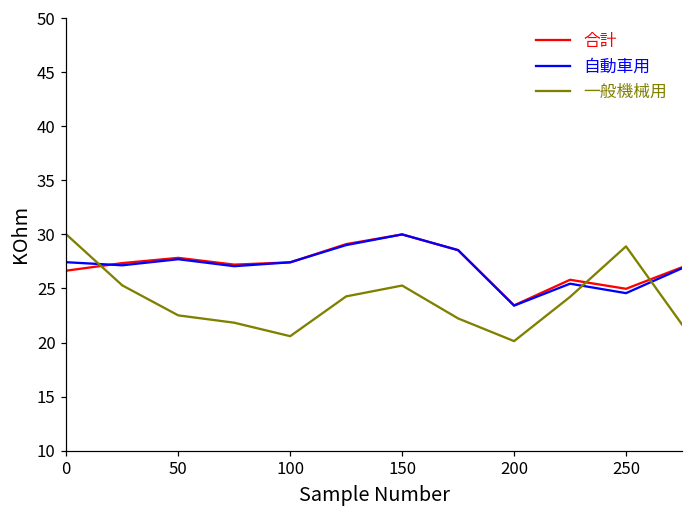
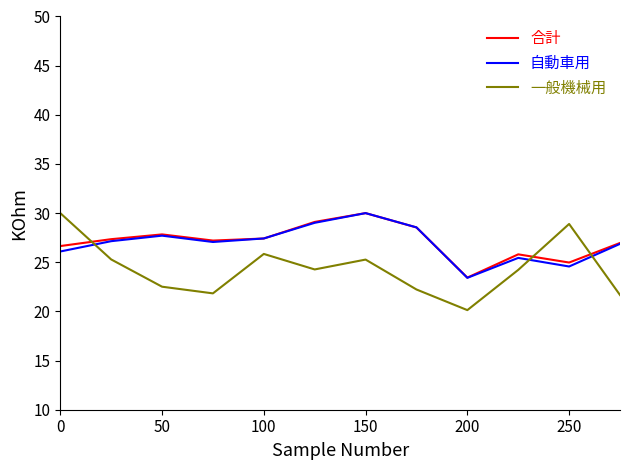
  {
    "合計": {
      "0": 27,
      "250": 25
    },
    "自動車用": {
-     "0": 27,
+     "0": 26,
      "250": 25
    },
    "一般機械用": {
      "0": 30,
      "50": 23,
-     "100": 21,
+     "100": 26,
      "150": 25,
      "200": 20,
      "250": 29
    }
  }
